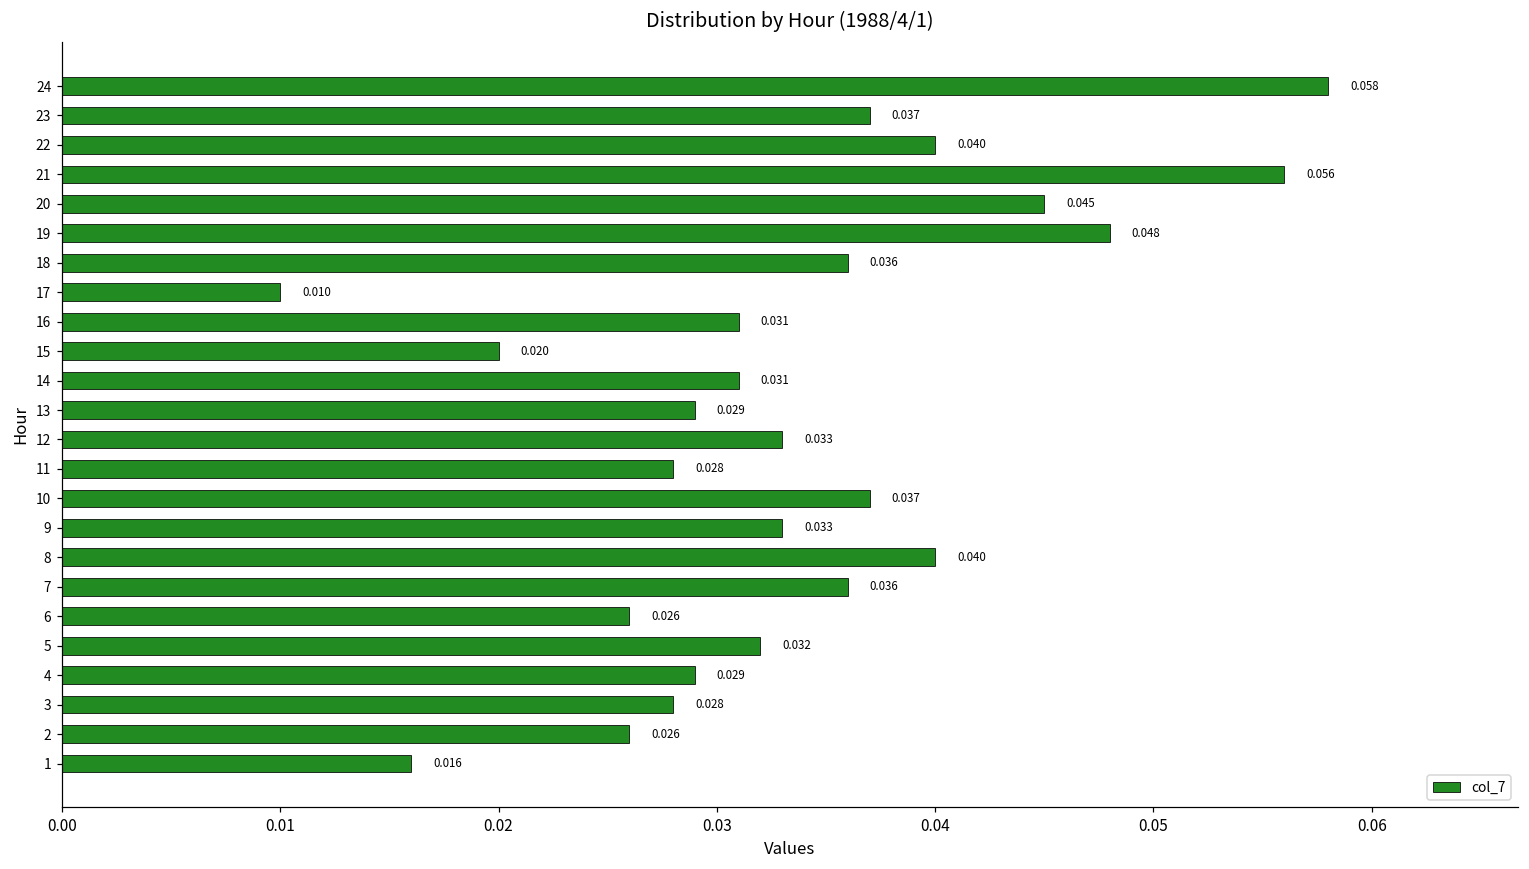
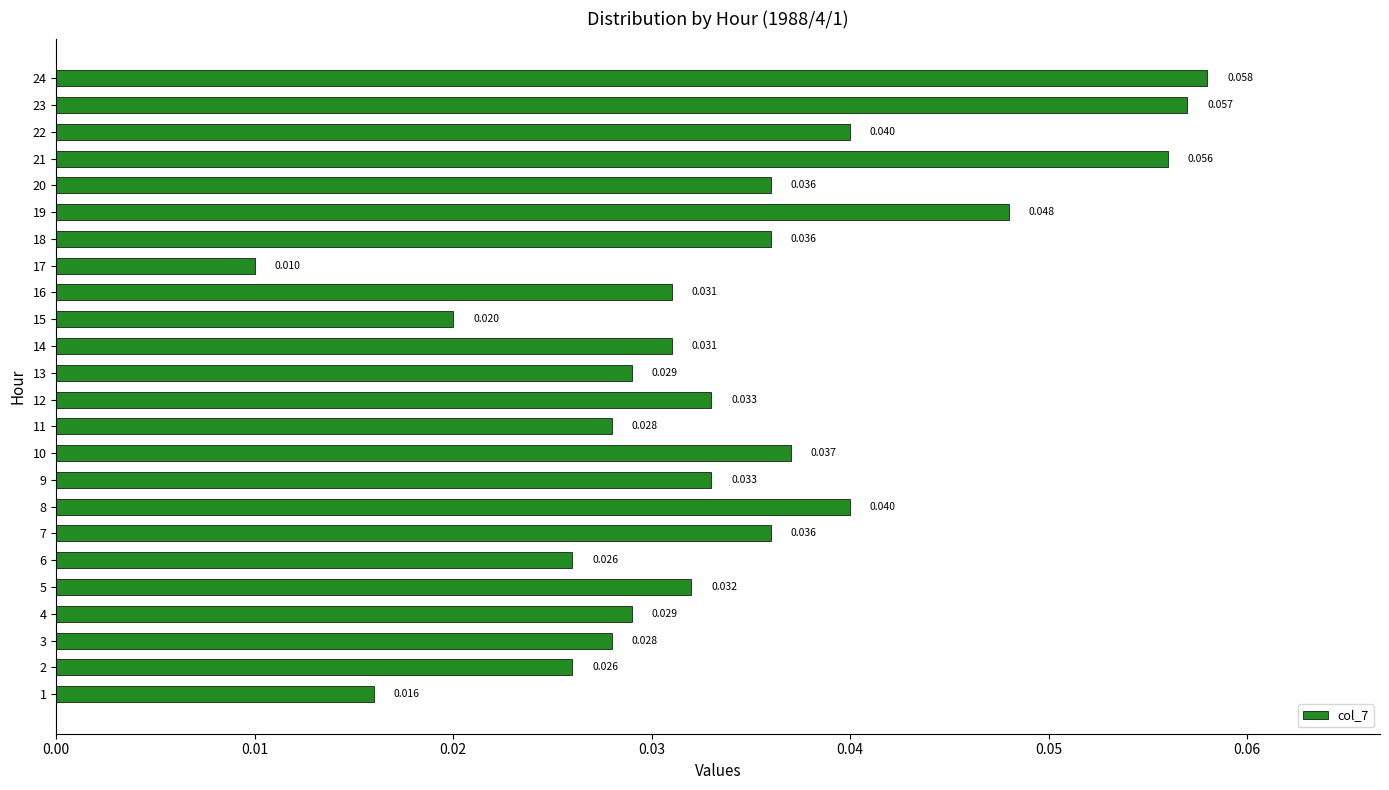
  {
    "24": 0.058,
-   "23": 0.037,
+   "23": 0.057,
    "22": 0.040,
    "21": 0.056,
-   "20": 0.045,
+   "20": 0.036,
    "19": 0.048,
    "18": 0.036,
    "17": 0.010,
    "16": 0.031,
    "15": 0.020,
    "14": 0.031,
    "13": 0.029,
    "12": 0.033,
    "11": 0.028,
    "10": 0.037,
    "9": 0.033,
    "8": 0.040,
    "7": 0.036,
    "6": 0.026,
    "5": 0.032,
    "4": 0.029,
    "3": 0.028,
    "2": 0.026,
    "1": 0.016
  }
